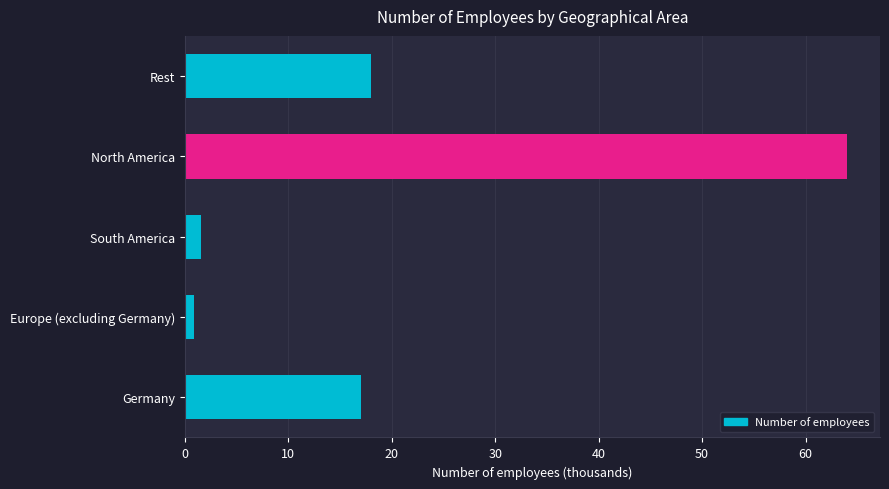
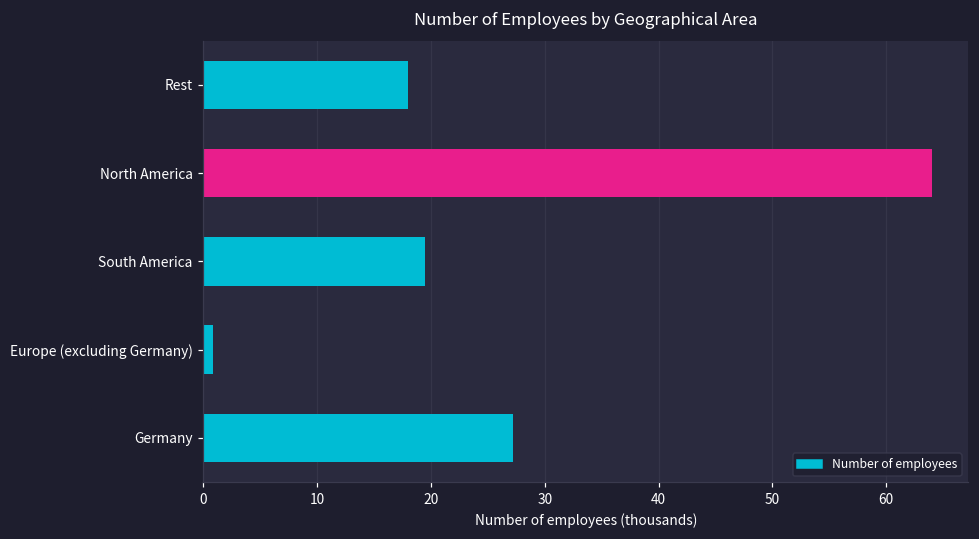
  {
    "Rest": 18.0,
    "North America": 64.0,
-   "South America": 1.5,
+   "South America": 19.5,
    "Europe (excluding Germany)": 0.8,
-   "Germany": 17.0
+   "Germany": 27.2
  }
